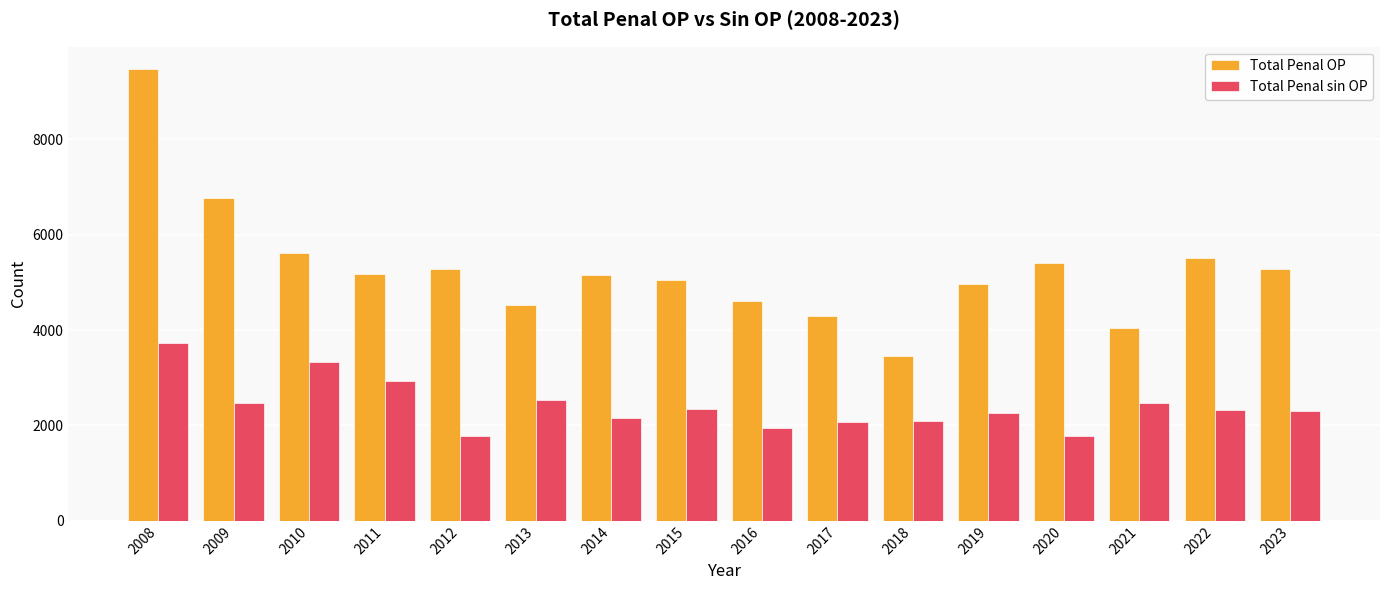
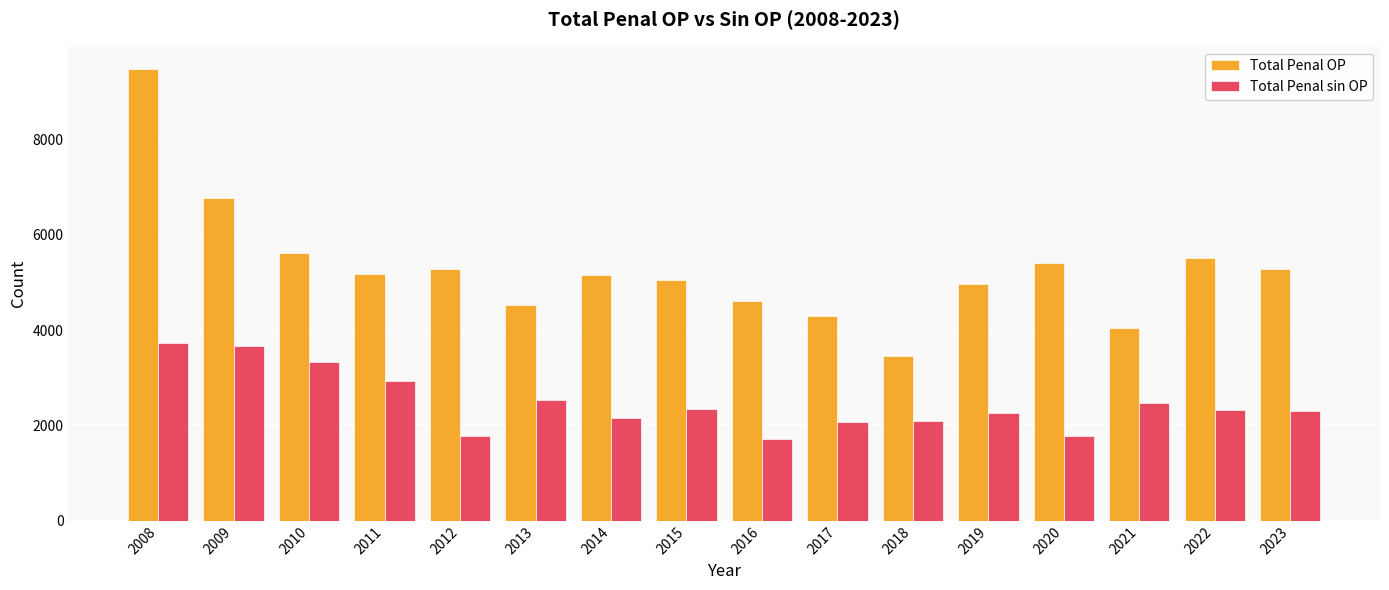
  {
    "Total Penal OP": {
      "2008": 9500,
      "2009": 6800,
      "2010": 5600,
      "2011": 5200,
      "2012": 5300,
      "2013": 4500,
      "2014": 5200,
      "2015": 5000,
      "2016": 4600,
      "2017": 4300,
      "2018": 3500,
      "2019": 5000,
      "2020": 5400,
      "2021": 4000,
      "2022": 5500,
      "2023": 5300
    },
    "Total Penal sin OP": {
      "2008": 3700,
-     "2009": 2500,
+     "2009": 3700,
      "2010": 3300,
      "2011": 2900,
      "2012": 1800,
      "2013": 2500,
      "2014": 2200,
      "2015": 2300,
-     "2016": 1900,
+     "2016": 1700,
      "2017": 2100,
      "2018": 2100,
      "2019": 2300,
      "2020": 1800,
      "2021": 2500,
      "2022": 2300,
      "2023": 2300
    }
  }
